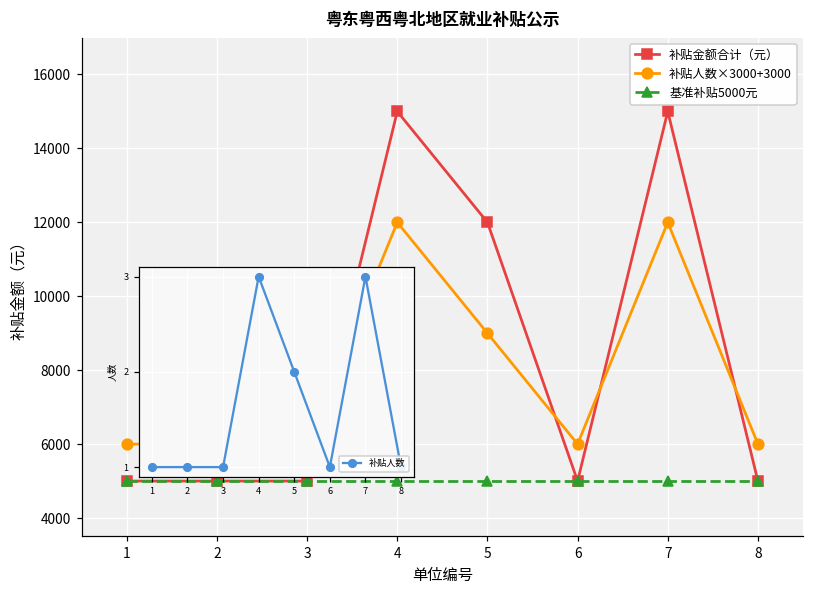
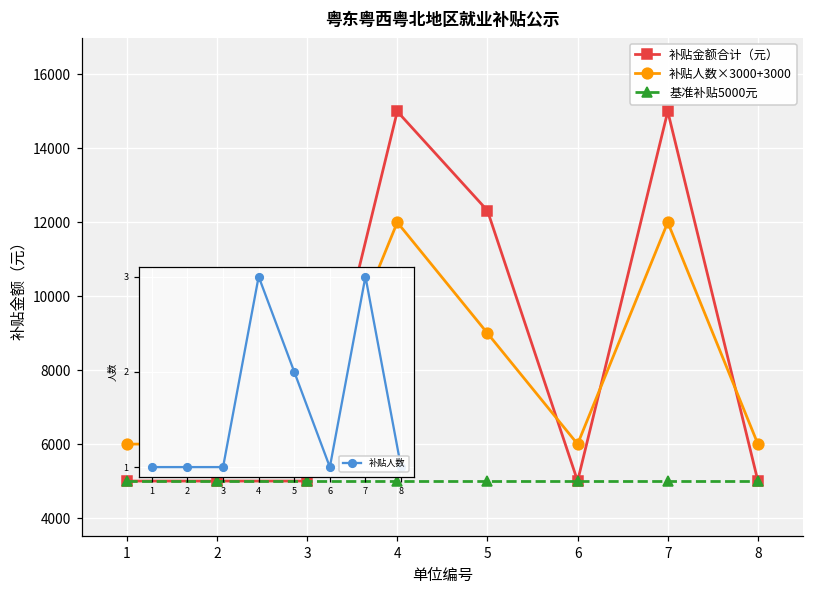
  {
    "补贴金额合计（元）": {
      "4": 15000,
-     "5": 12000,
+     "5": 12300,
      "7": 15000
    },
    "补贴人数×3000+3000": {
      "1": 6000,
      "2": 6000,
      "3": 6000,
      "4": 12000,
      "5": 9000,
      "6": 6000,
      "7": 12000,
      "8": 6000
    },
    "基准补贴5000元": {
      "4": 5000,
      "5": 5000,
      "7": 5000
    }
  }
